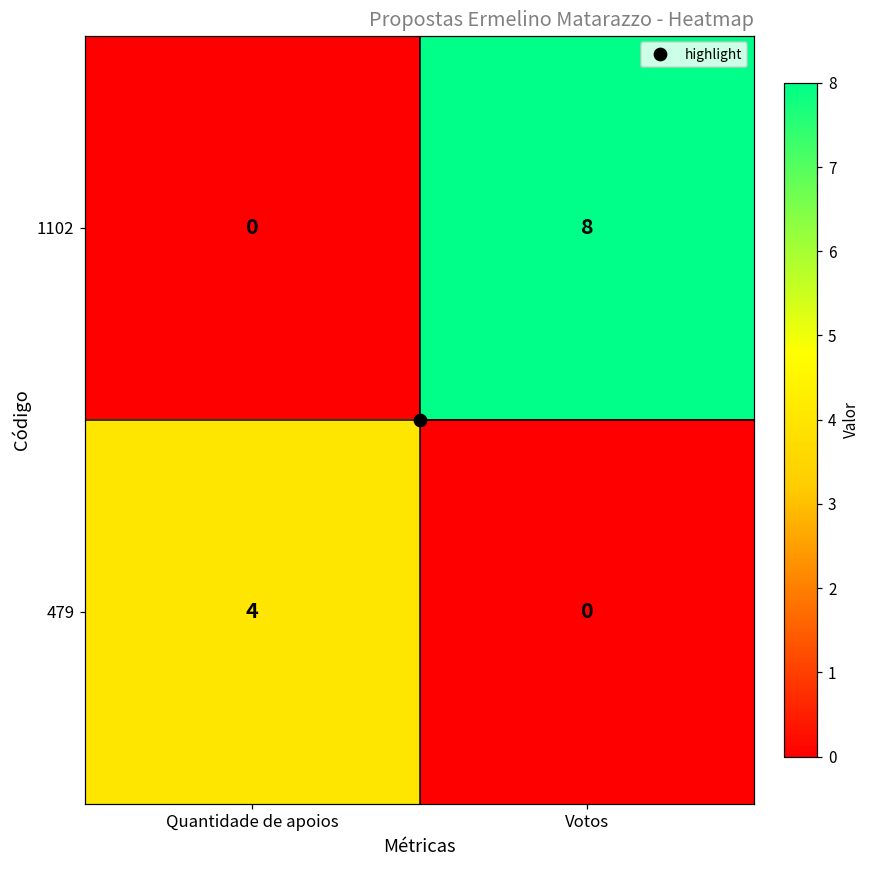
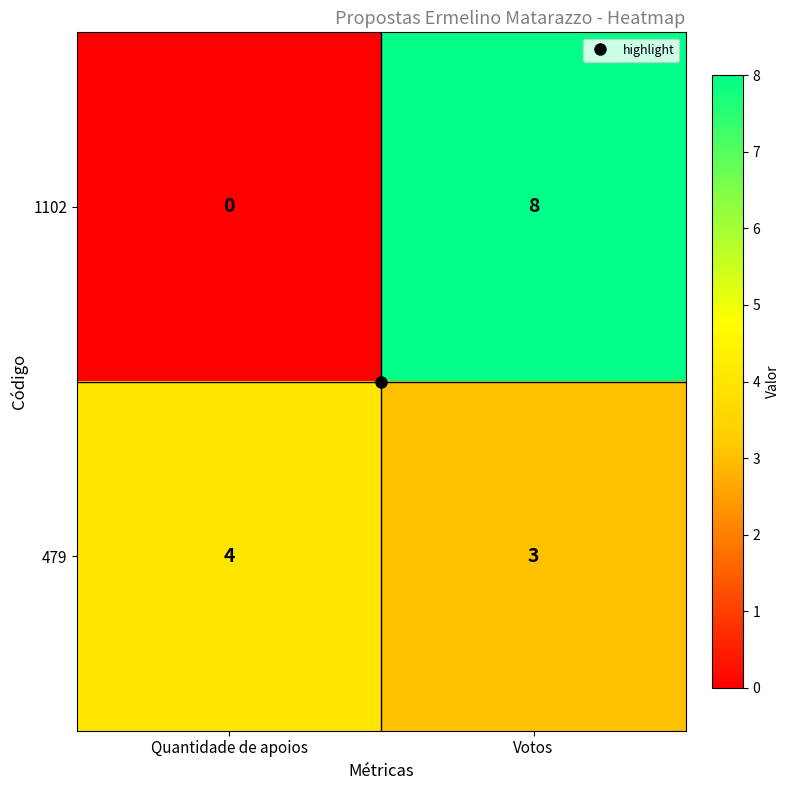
  {
    "1102": {
      "Quantidade de apoios": 0,
      "Votos": 8
    },
    "479": {
      "Quantidade de apoios": 4,
-     "Votos": 0
+     "Votos": 3
    }
  }
